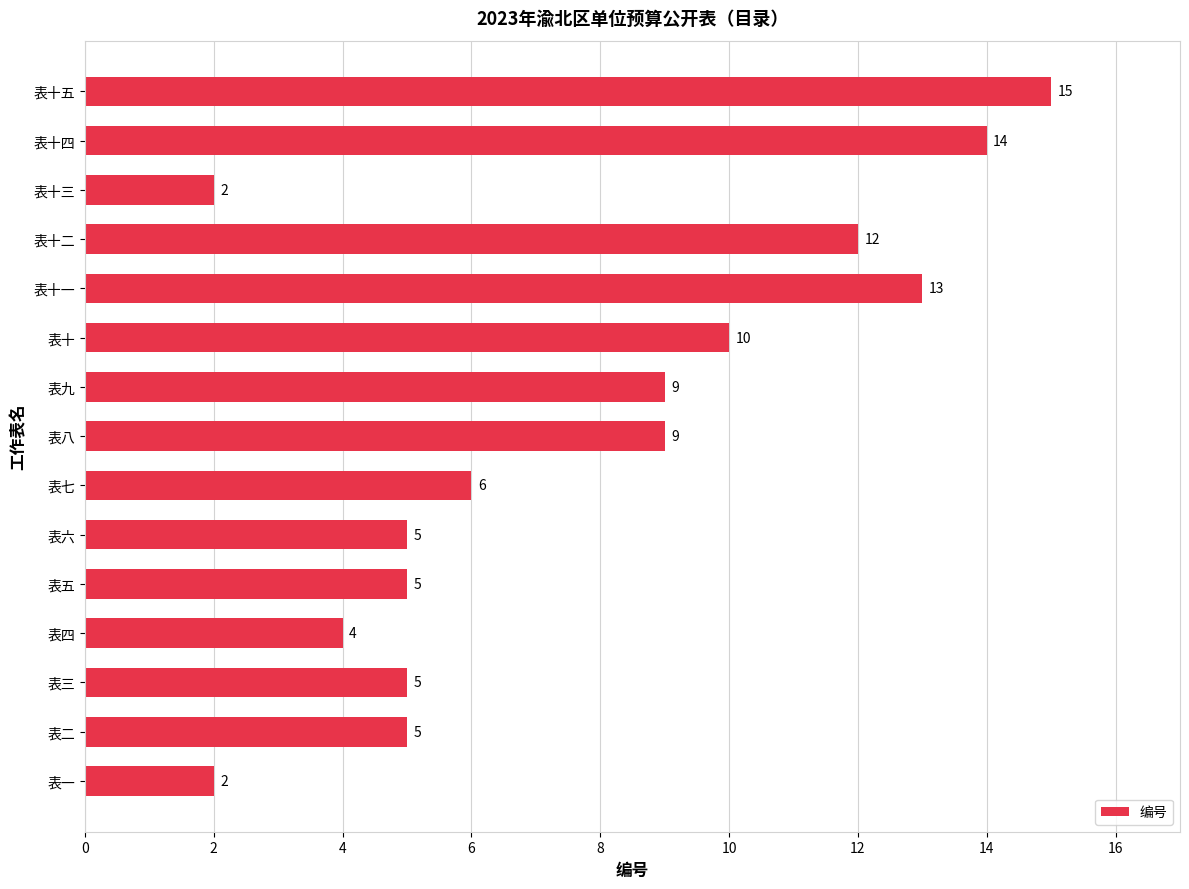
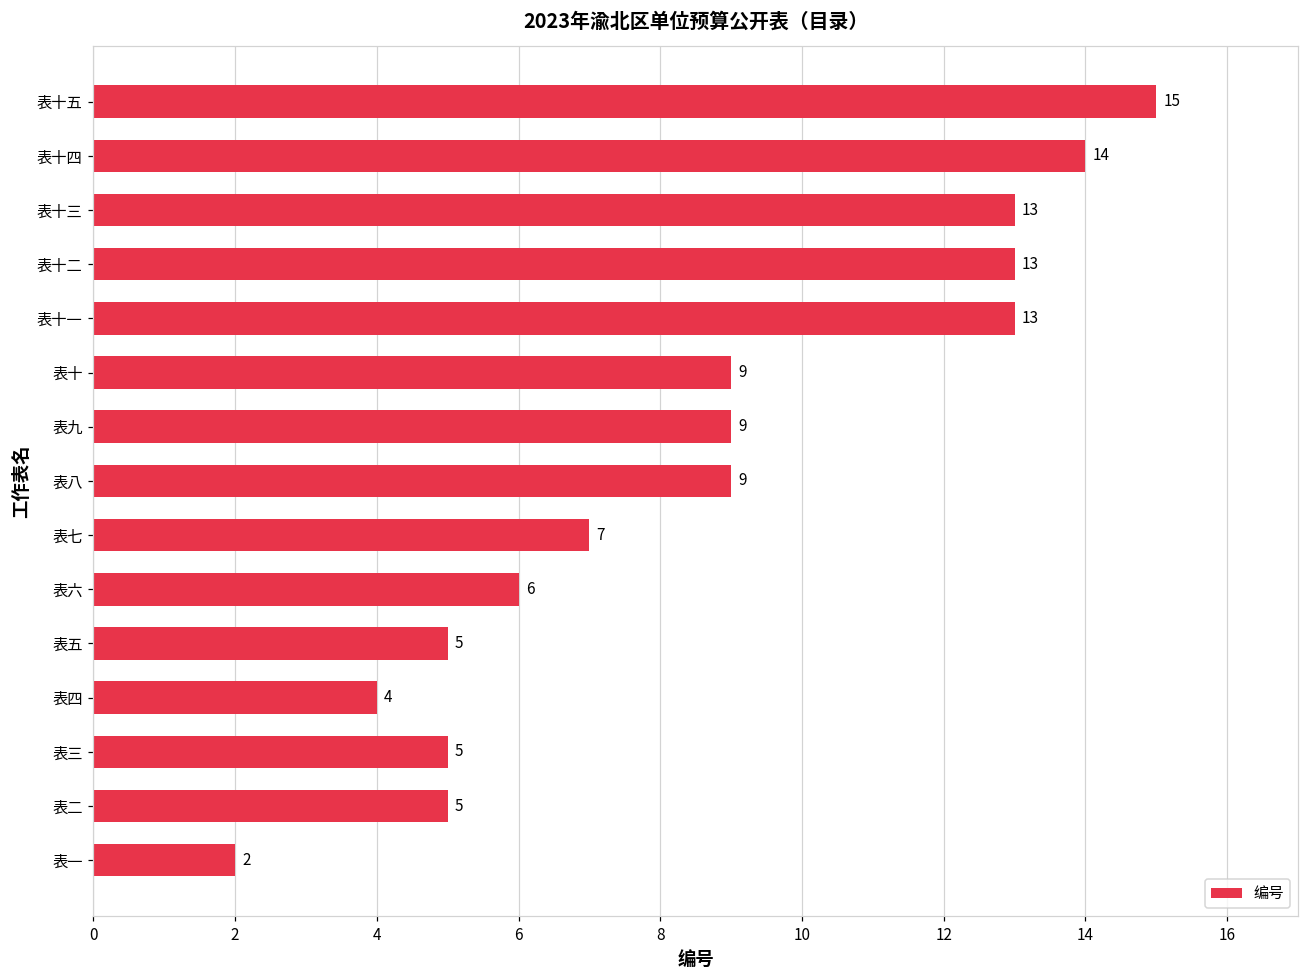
  {
    "表十五": 15,
    "表十四": 14,
-   "表十三": 2,
-   "表十二": 12,
+   "表十三": 13,
+   "表十二": 13,
    "表十一": 13,
-   "表十": 10,
+   "表十": 9,
    "表九": 9,
    "表八": 9,
-   "表七": 6,
-   "表六": 5,
+   "表七": 7,
+   "表六": 6,
    "表五": 5,
    "表四": 4,
    "表三": 5,
    "表二": 5,
    "表一": 2
  }
